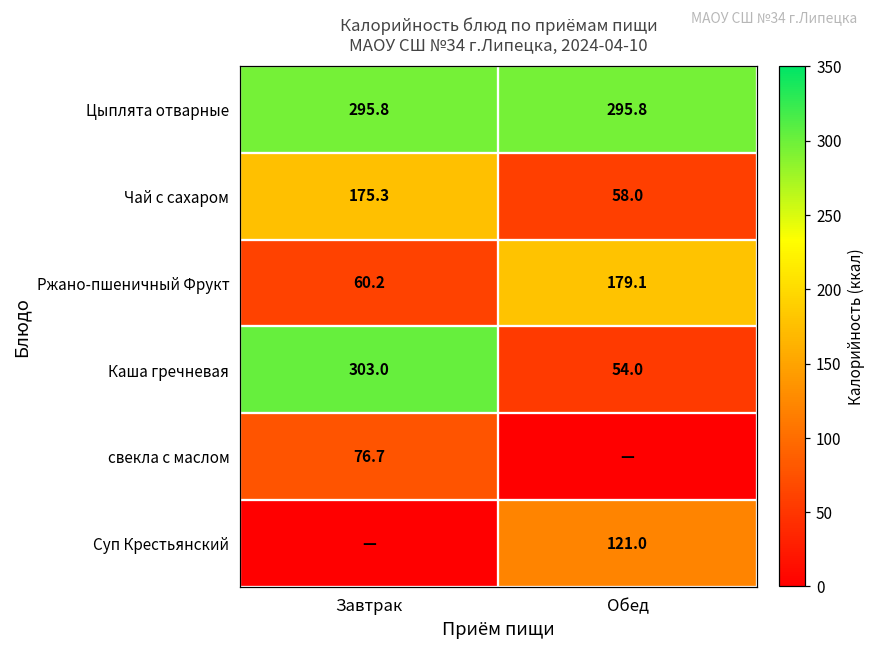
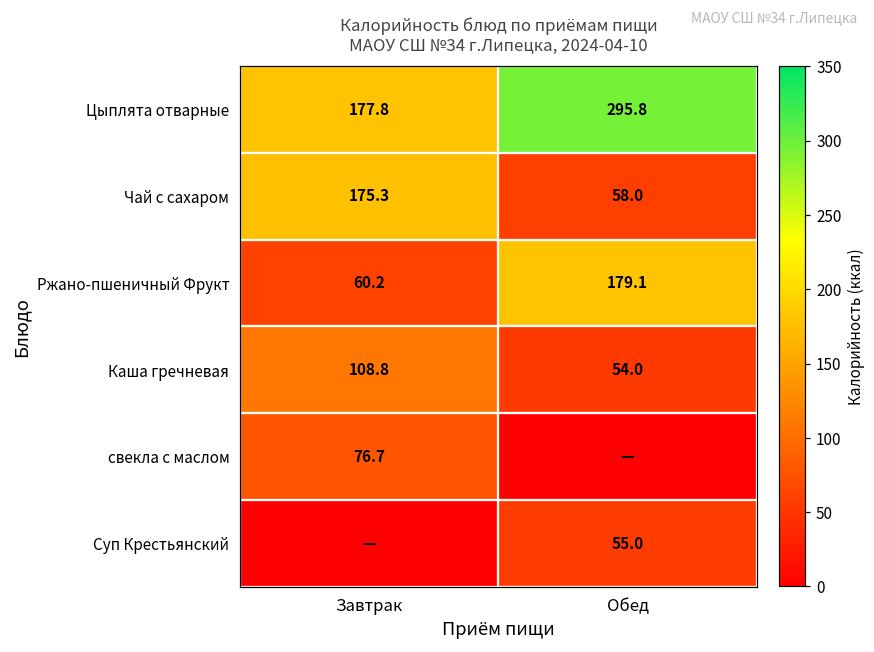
  {
    "Цыплята отварные": {
-     "Завтрак": 295.8,
+     "Завтрак": 177.8,
      "Обед": 295.8
    },
    "Чай с сахаром": {
      "Завтрак": 175.3,
      "Обед": 58.0
    },
    "Ржано-пшеничный Фрукт": {
      "Завтрак": 60.2,
      "Обед": 179.1
    },
    "Каша гречневая": {
-     "Завтрак": 303.0,
+     "Завтрак": 108.8,
      "Обед": 54.0
    },
    "свекла с маслом": {
      "Завтрак": 76.7
    },
    "Суп Крестьянский": {
-     "Обед": 121.0
+     "Обед": 55.0
    }
  }
